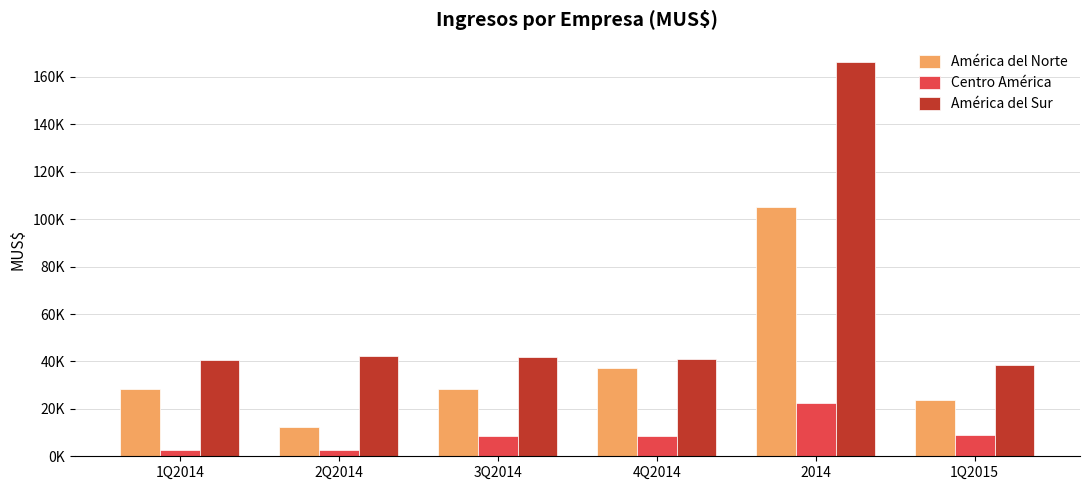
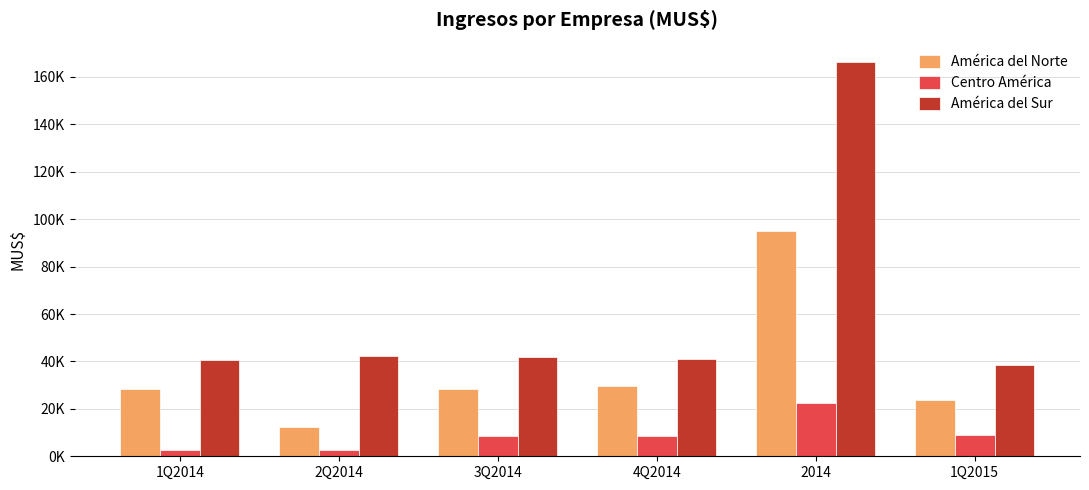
  {
    "América del Norte": {
      "1Q2014": 28000,
      "2Q2014": 12000,
      "3Q2014": 28000,
-     "4Q2014": 37000,
-     "2014": 105000,
+     "4Q2014": 30000,
+     "2014": 95000,
      "1Q2015": 24000
    }
  }
